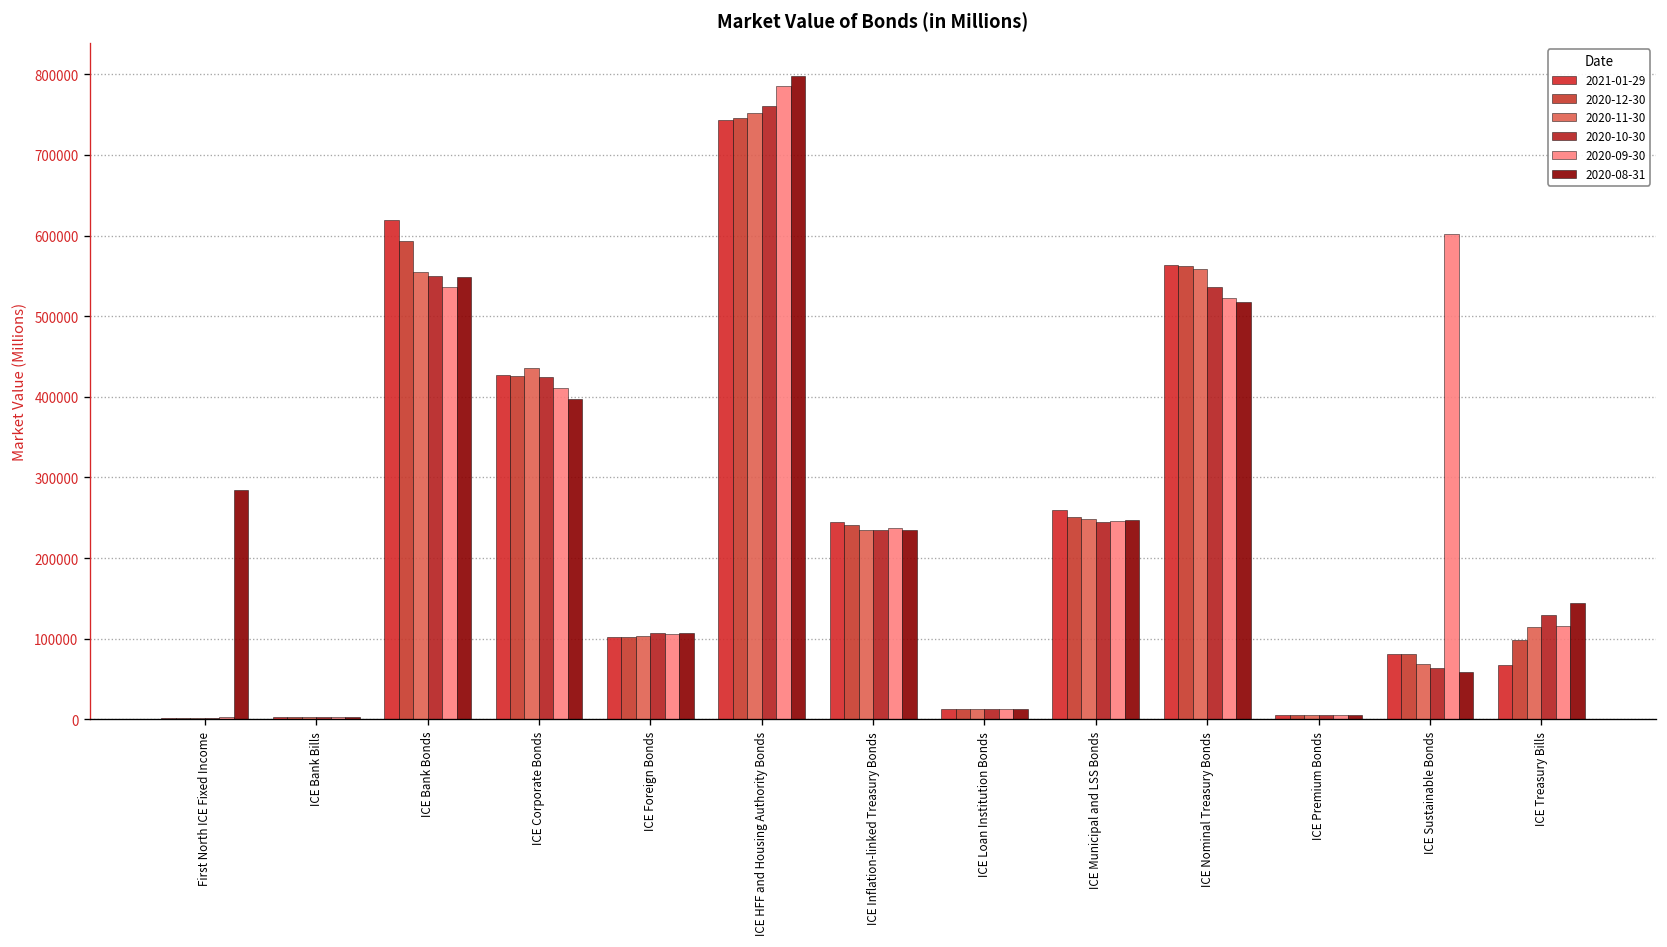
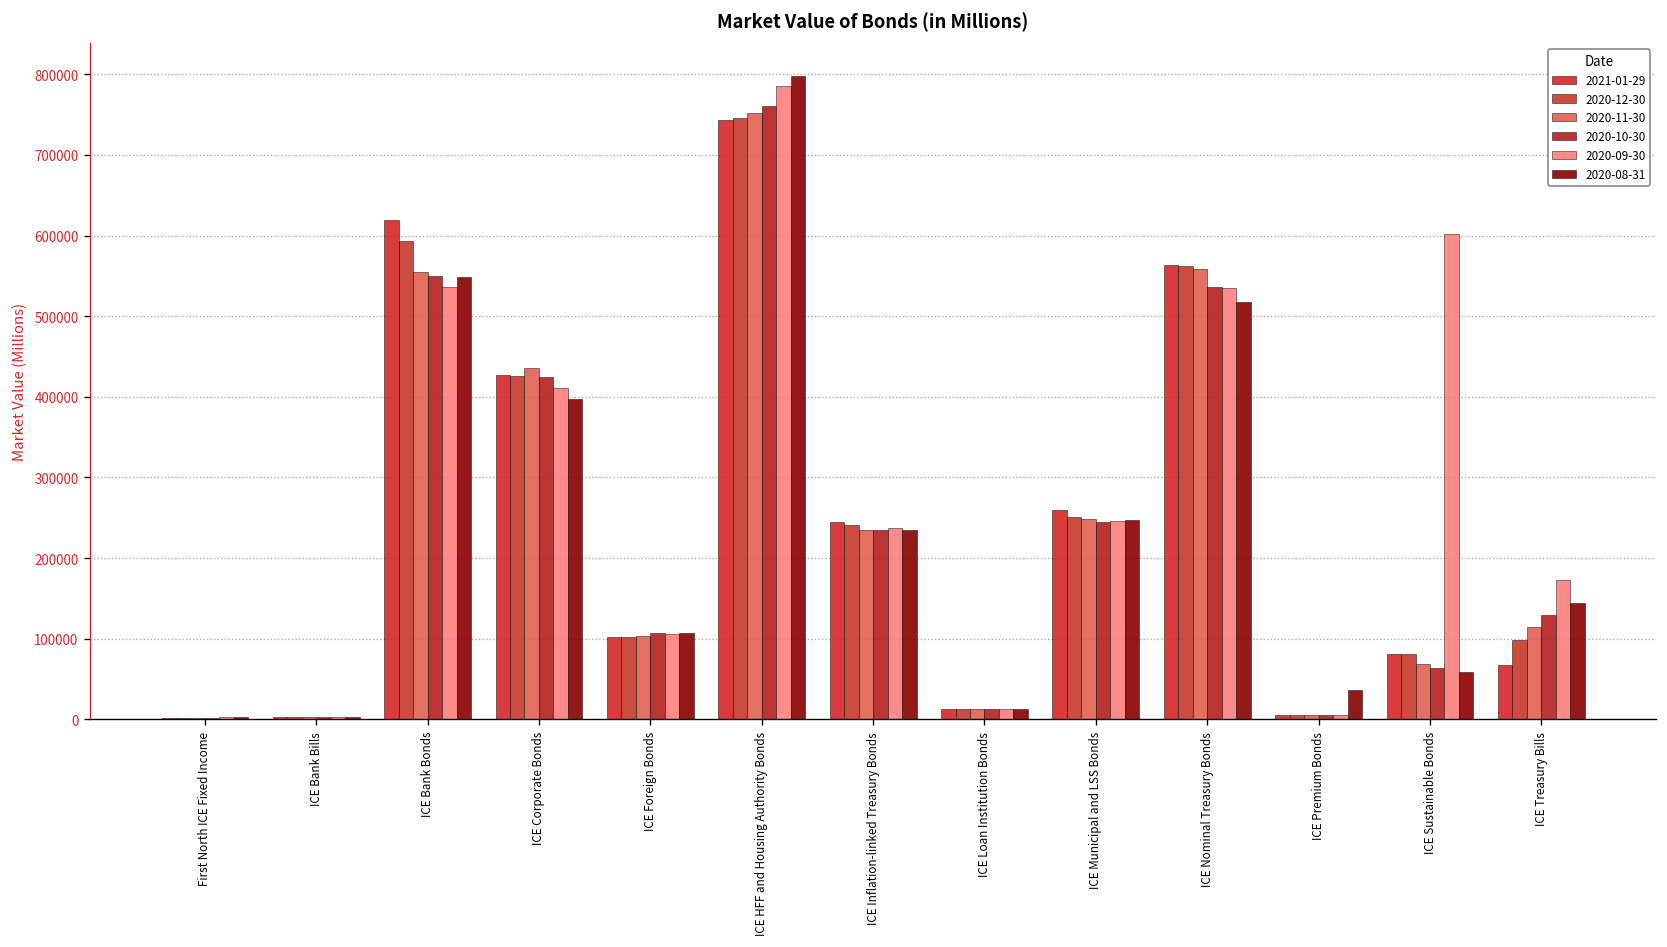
  {
    "2020-09-30": {
      "ICE Bank Bonds": 540000,
      "ICE Corporate Bonds": 410000,
      "ICE Foreign Bonds": 110000,
      "ICE HFF and Housing Authority Bonds": 790000,
      "ICE Inflation-linked Treasury Bonds": 240000,
      "ICE Loan Institution Bonds": 10000,
      "ICE Municipal and LSS Bonds": 250000,
-     "ICE Nominal Treasury Bonds": 520000,
+     "ICE Nominal Treasury Bonds": 540000,
      "ICE Premium Bonds": 10000,
      "ICE Sustainable Bonds": 600000,
-     "ICE Treasury Bills": 120000
+     "ICE Treasury Bills": 170000
    },
    "2020-08-31": {
-     "First North ICE Fixed Income": 280000,
+     "First North ICE Fixed Income": 0,
      "ICE Bank Bonds": 550000,
      "ICE Corporate Bonds": 400000,
      "ICE Foreign Bonds": 110000,
      "ICE HFF and Housing Authority Bonds": 800000,
      "ICE Inflation-linked Treasury Bonds": 240000,
      "ICE Loan Institution Bonds": 10000,
      "ICE Municipal and LSS Bonds": 250000,
      "ICE Nominal Treasury Bonds": 520000,
-     "ICE Premium Bonds": 10000,
+     "ICE Premium Bonds": 40000,
      "ICE Sustainable Bonds": 60000,
      "ICE Treasury Bills": 140000
    }
  }
